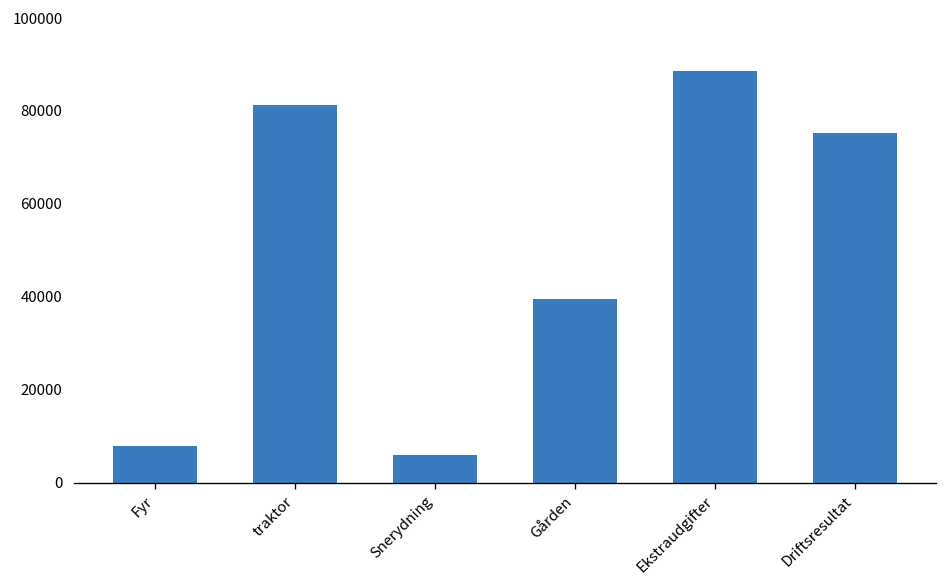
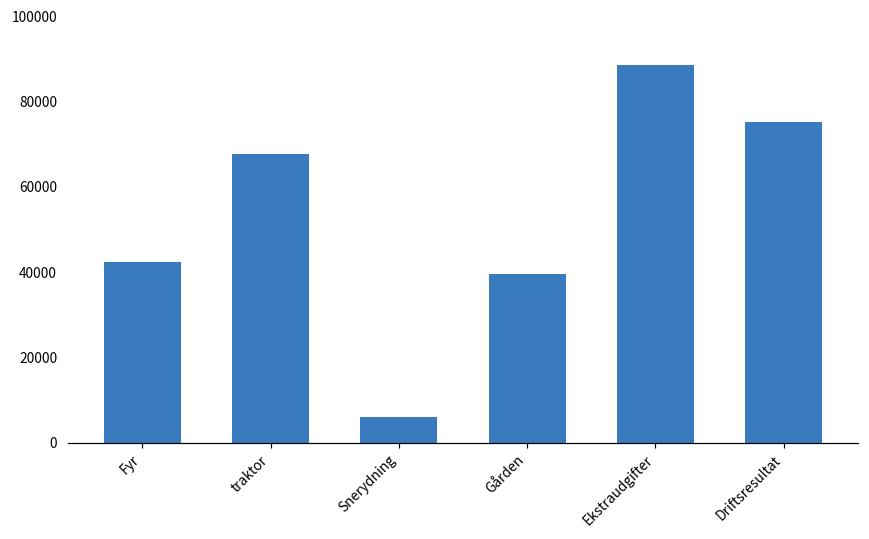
  {
-   "Fyr": 8000,
-   "traktor": 81000,
+   "Fyr": 42000,
+   "traktor": 68000,
    "Snerydning": 6000,
    "Gården": 39000,
    "Ekstraudgifter": 89000,
    "Driftsresultat": 75000
  }
